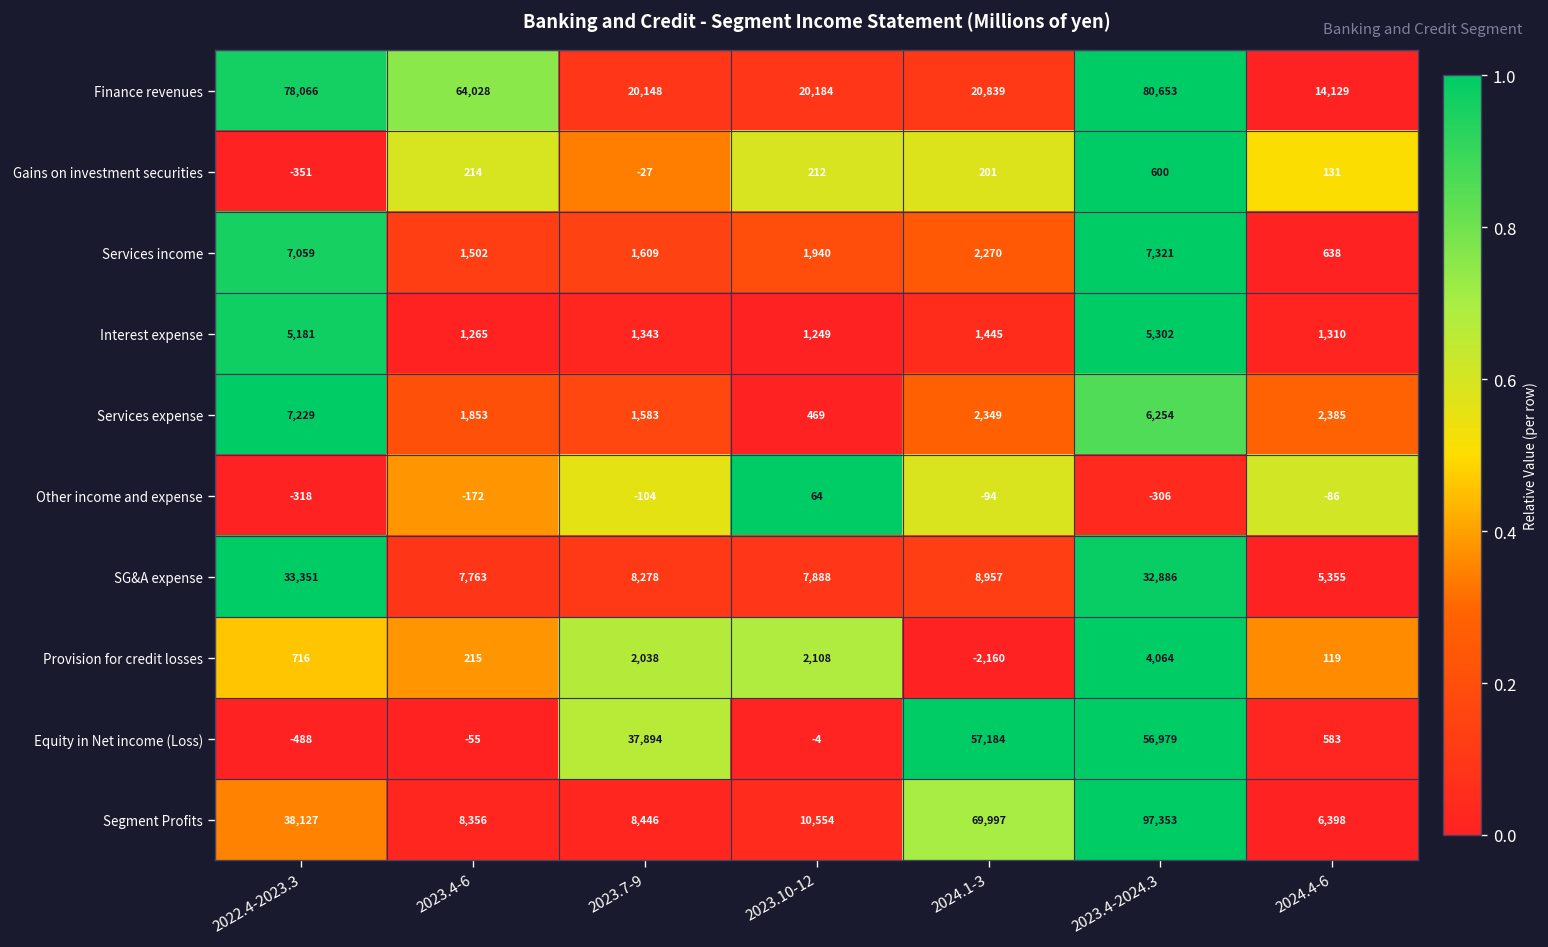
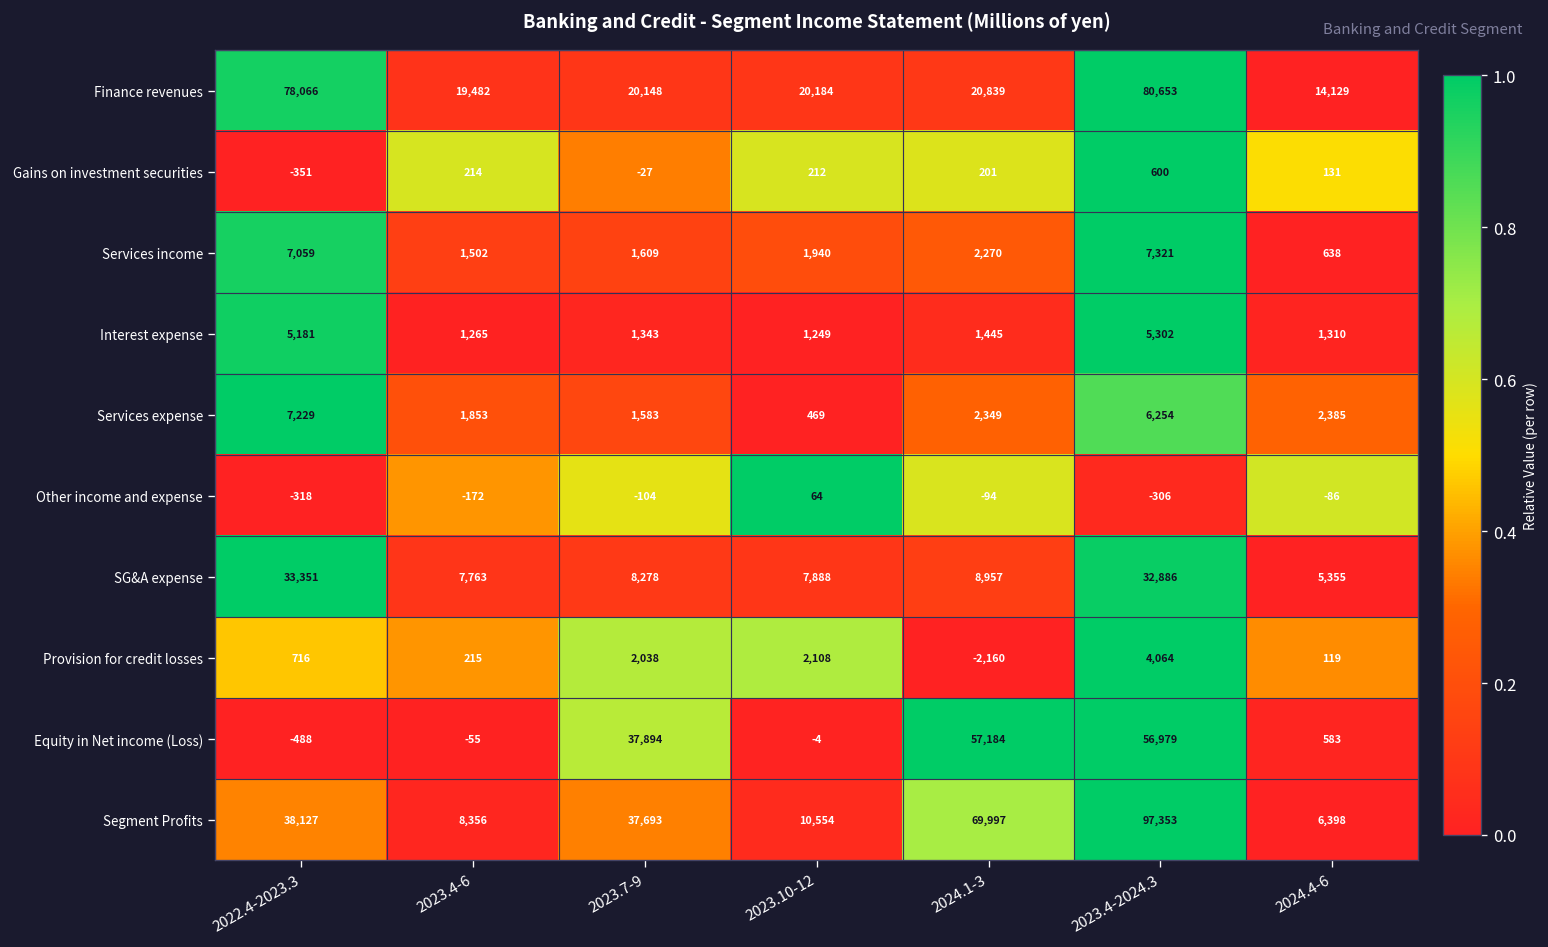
  {
    "Finance revenues": {
      "2022.4-2023.3": "78,066",
-     "2023.4-6": "64,028",
+     "2023.4-6": "19,482",
      "2023.7-9": "20,148",
      "2023.10-12": "20,184",
      "2024.1-3": "20,839",
      "2023.4-2024.3": "80,653",
      "2024.4-6": "14,129"
    },
    "Gains on investment securities": {
      "2022.4-2023.3": "-351",
      "2023.4-6": "214",
      "2023.7-9": "-27",
      "2023.10-12": "212",
      "2024.1-3": "201",
      "2023.4-2024.3": "600",
      "2024.4-6": "131"
    },
    "Services income": {
      "2022.4-2023.3": "7,059",
      "2023.4-6": "1,502",
      "2023.7-9": "1,609",
      "2023.10-12": "1,940",
      "2024.1-3": "2,270",
      "2023.4-2024.3": "7,321",
      "2024.4-6": "638"
    },
    "Interest expense": {
      "2022.4-2023.3": "5,181",
      "2023.4-6": "1,265",
      "2023.7-9": "1,343",
      "2023.10-12": "1,249",
      "2024.1-3": "1,445",
      "2023.4-2024.3": "5,302",
      "2024.4-6": "1,310"
    },
    "Services expense": {
      "2022.4-2023.3": "7,229",
      "2023.4-6": "1,853",
      "2023.7-9": "1,583",
      "2023.10-12": "469",
      "2024.1-3": "2,349",
      "2023.4-2024.3": "6,254",
      "2024.4-6": "2,385"
    },
    "Other income and expense": {
      "2022.4-2023.3": "-318",
      "2023.4-6": "-172",
      "2023.7-9": "-104",
      "2023.10-12": "64",
      "2024.1-3": "-94",
      "2023.4-2024.3": "-306",
      "2024.4-6": "-86"
    },
    "SG&A expense": {
      "2022.4-2023.3": "33,351",
      "2023.4-6": "7,763",
      "2023.7-9": "8,278",
      "2023.10-12": "7,888",
      "2024.1-3": "8,957",
      "2023.4-2024.3": "32,886",
      "2024.4-6": "5,355"
    },
    "Provision for credit losses": {
      "2022.4-2023.3": "716",
      "2023.4-6": "215",
      "2023.7-9": "2,038",
      "2023.10-12": "2,108",
      "2024.1-3": "-2,160",
      "2023.4-2024.3": "4,064",
      "2024.4-6": "119"
    },
    "Equity in Net income (Loss)": {
      "2022.4-2023.3": "-488",
      "2023.4-6": "-55",
      "2023.7-9": "37,894",
      "2023.10-12": "-4",
      "2024.1-3": "57,184",
      "2023.4-2024.3": "56,979",
      "2024.4-6": "583"
    },
    "Segment Profits": {
      "2022.4-2023.3": "38,127",
      "2023.4-6": "8,356",
-     "2023.7-9": "8,446",
+     "2023.7-9": "37,693",
      "2023.10-12": "10,554",
      "2024.1-3": "69,997",
      "2023.4-2024.3": "97,353",
      "2024.4-6": "6,398"
    }
  }
